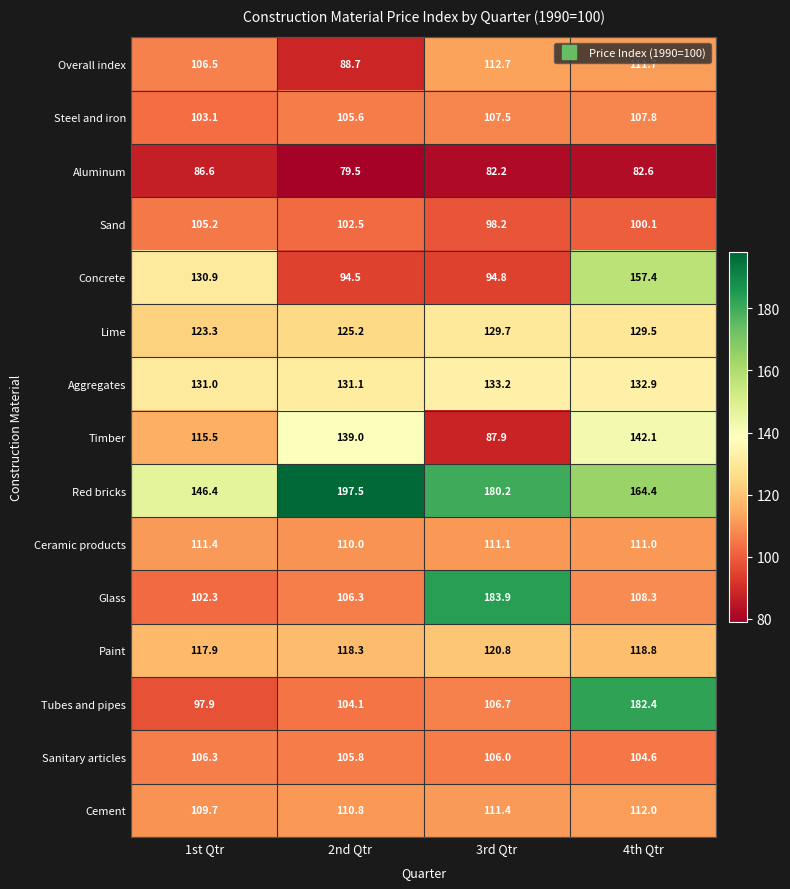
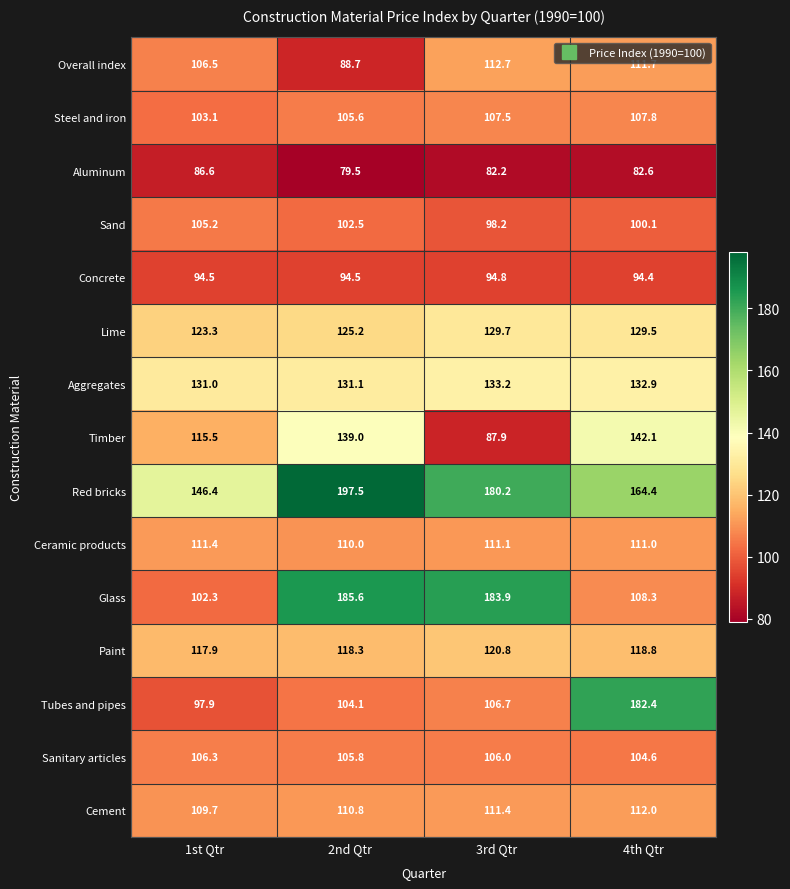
  {
    "Overall index": {
      "1st Qtr": 106.5,
      "2nd Qtr": 88.7,
      "3rd Qtr": 112.7
    },
    "Steel and iron": {
      "1st Qtr": 103.1,
      "2nd Qtr": 105.6,
      "3rd Qtr": 107.5,
      "4th Qtr": 107.8
    },
    "Aluminum": {
      "1st Qtr": 86.6,
      "2nd Qtr": 79.5,
      "3rd Qtr": 82.2,
      "4th Qtr": 82.6
    },
    "Sand": {
      "1st Qtr": 105.2,
      "2nd Qtr": 102.5,
      "3rd Qtr": 98.2,
      "4th Qtr": 100.1
    },
    "Concrete": {
-     "1st Qtr": 130.9,
+     "1st Qtr": 94.5,
      "2nd Qtr": 94.5,
      "3rd Qtr": 94.8,
-     "4th Qtr": 157.4
+     "4th Qtr": 94.4
    },
    "Lime": {
      "1st Qtr": 123.3,
      "2nd Qtr": 125.2,
      "3rd Qtr": 129.7,
      "4th Qtr": 129.5
    },
    "Aggregates": {
      "1st Qtr": 131.0,
      "2nd Qtr": 131.1,
      "3rd Qtr": 133.2,
      "4th Qtr": 132.9
    },
    "Timber": {
      "1st Qtr": 115.5,
      "2nd Qtr": 139.0,
      "3rd Qtr": 87.9,
      "4th Qtr": 142.1
    },
    "Red bricks": {
      "1st Qtr": 146.4,
      "2nd Qtr": 197.5,
      "3rd Qtr": 180.2,
      "4th Qtr": 164.4
    },
    "Ceramic products": {
      "1st Qtr": 111.4,
      "2nd Qtr": 110.0,
      "3rd Qtr": 111.1,
      "4th Qtr": 111.0
    },
    "Glass": {
      "1st Qtr": 102.3,
-     "2nd Qtr": 106.3,
+     "2nd Qtr": 185.6,
      "3rd Qtr": 183.9,
      "4th Qtr": 108.3
    },
    "Paint": {
      "1st Qtr": 117.9,
      "2nd Qtr": 118.3,
      "3rd Qtr": 120.8,
      "4th Qtr": 118.8
    },
    "Tubes and pipes": {
      "1st Qtr": 97.9,
      "2nd Qtr": 104.1,
      "3rd Qtr": 106.7,
      "4th Qtr": 182.4
    },
    "Sanitary articles": {
      "1st Qtr": 106.3,
      "2nd Qtr": 105.8,
      "3rd Qtr": 106.0,
      "4th Qtr": 104.6
    },
    "Cement": {
      "1st Qtr": 109.7,
      "2nd Qtr": 110.8,
      "3rd Qtr": 111.4,
      "4th Qtr": 112.0
    }
  }
